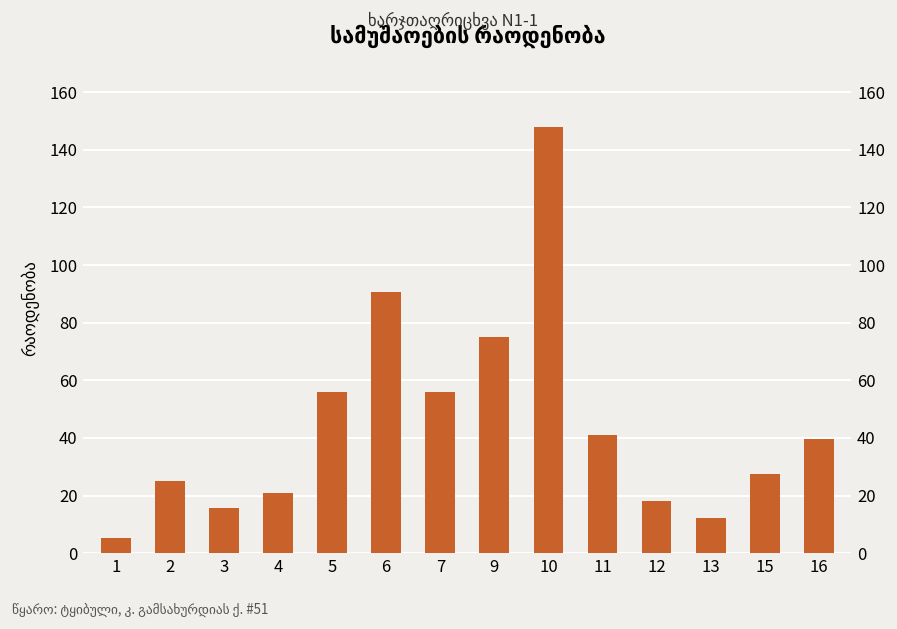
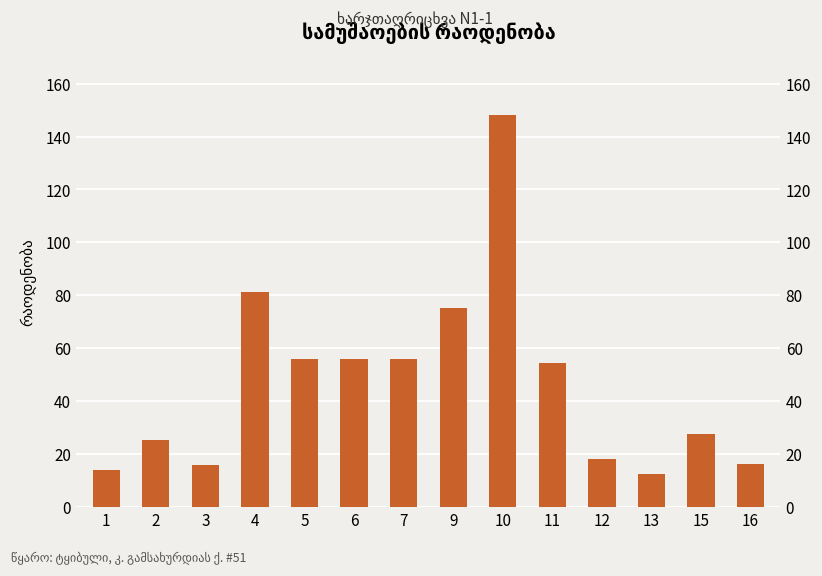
  {
-   "1": 5,
+   "1": 14,
    "2": 25,
    "3": 16,
-   "4": 21,
+   "4": 81,
    "5": 56,
-   "6": 91,
+   "6": 56,
    "7": 56,
    "9": 75,
    "10": 148,
-   "11": 41,
+   "11": 54,
    "12": 18,
    "13": 12,
    "15": 28,
-   "16": 40
+   "16": 16
  }
